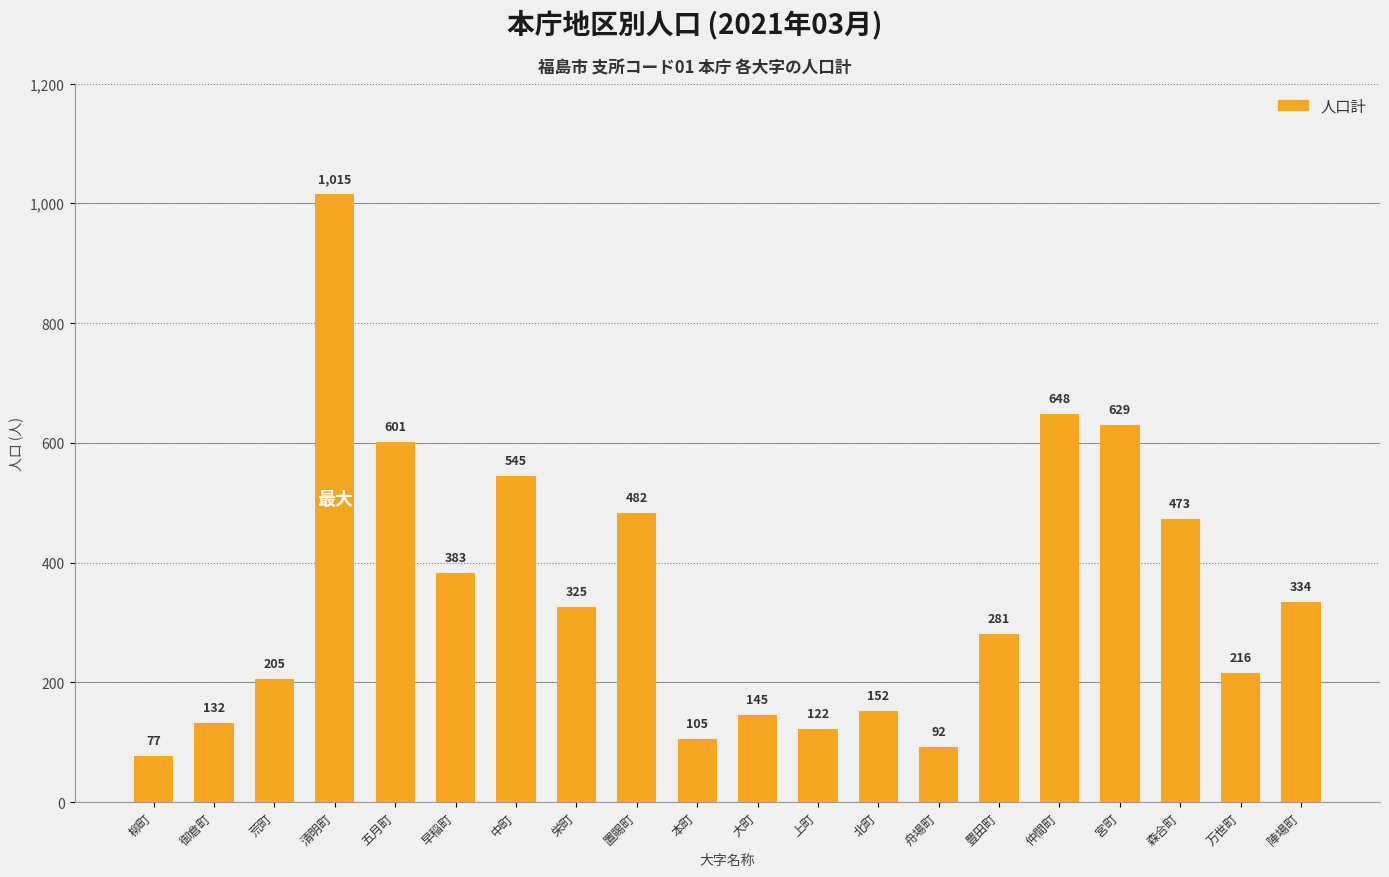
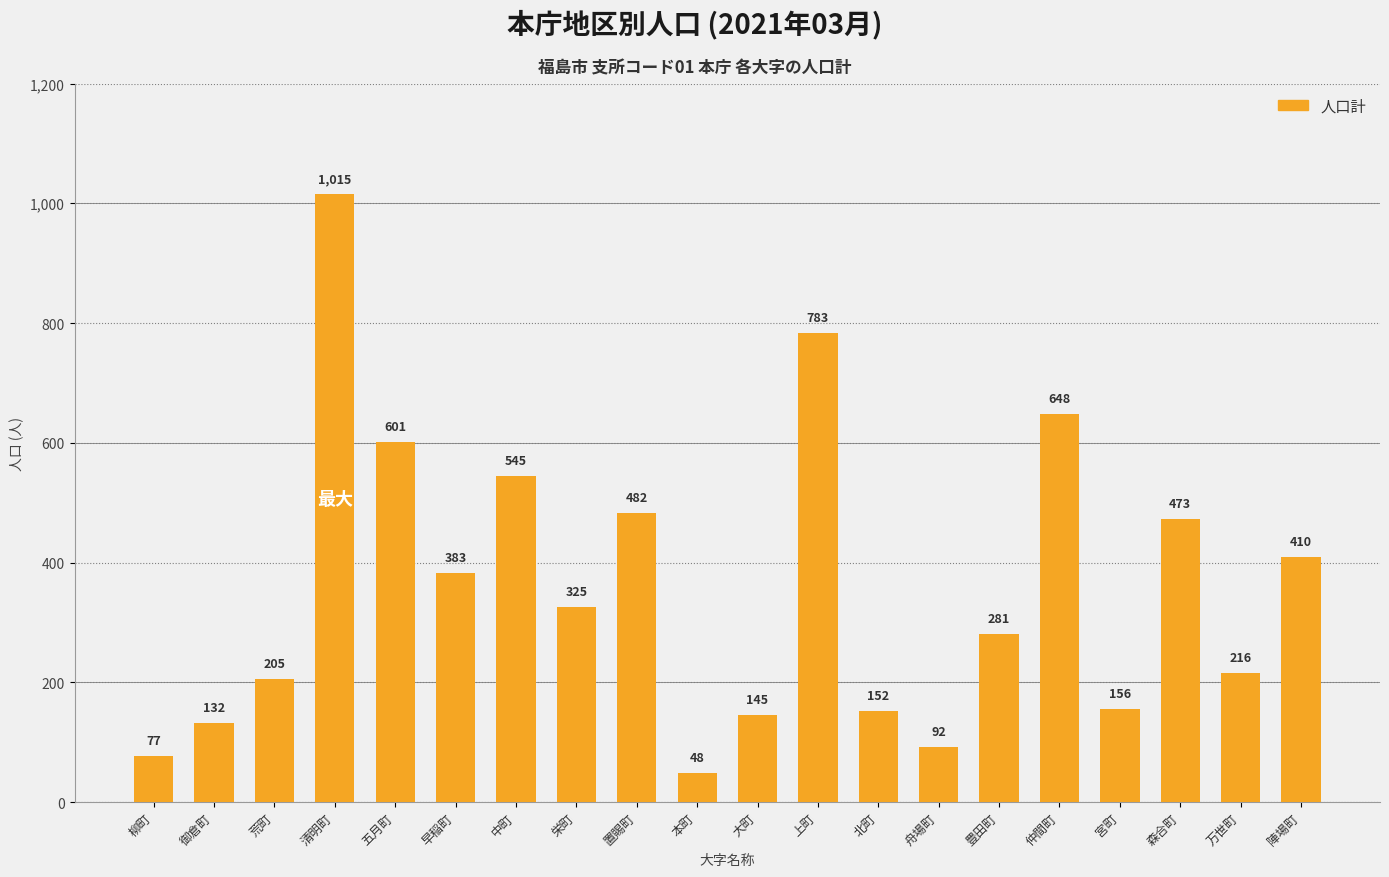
  {
    "柳町": "77",
    "御倉町": "132",
    "荒町": "205",
    "清明町": "1,015",
    "五月町": "601",
    "早稲町": "383",
    "中町": "545",
    "栄町": "325",
    "置賜町": "482",
-   "本町": "105",
+   "本町": "48",
    "大町": "145",
-   "上町": "122",
+   "上町": "783",
    "北町": "152",
    "舟場町": "92",
    "豊田町": "281",
    "仲間町": "648",
-   "宮町": "629",
+   "宮町": "156",
    "森合町": "473",
    "万世町": "216",
-   "陣場町": "334"
+   "陣場町": "410"
  }
